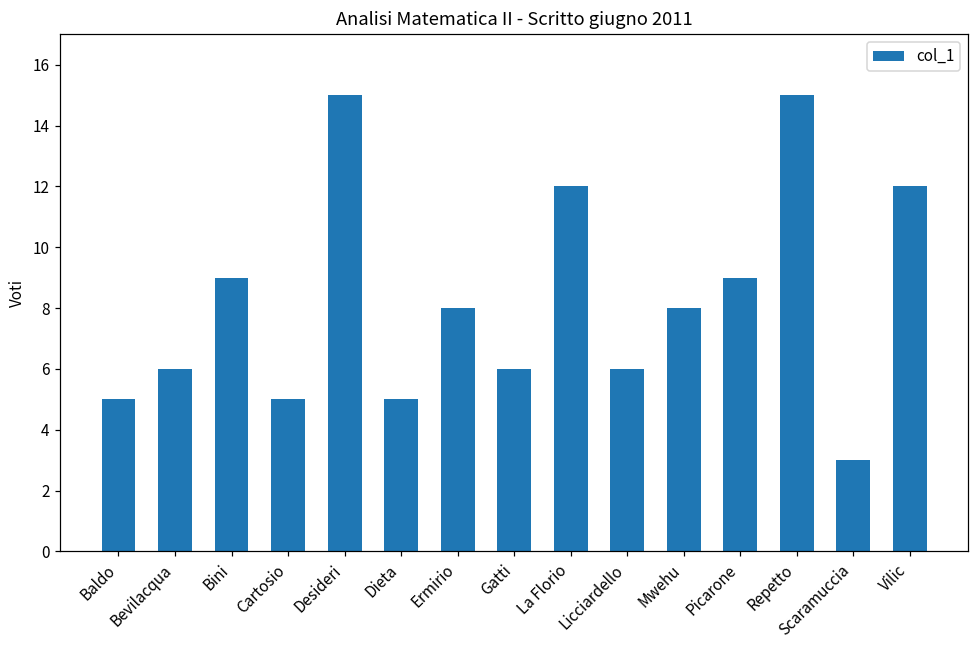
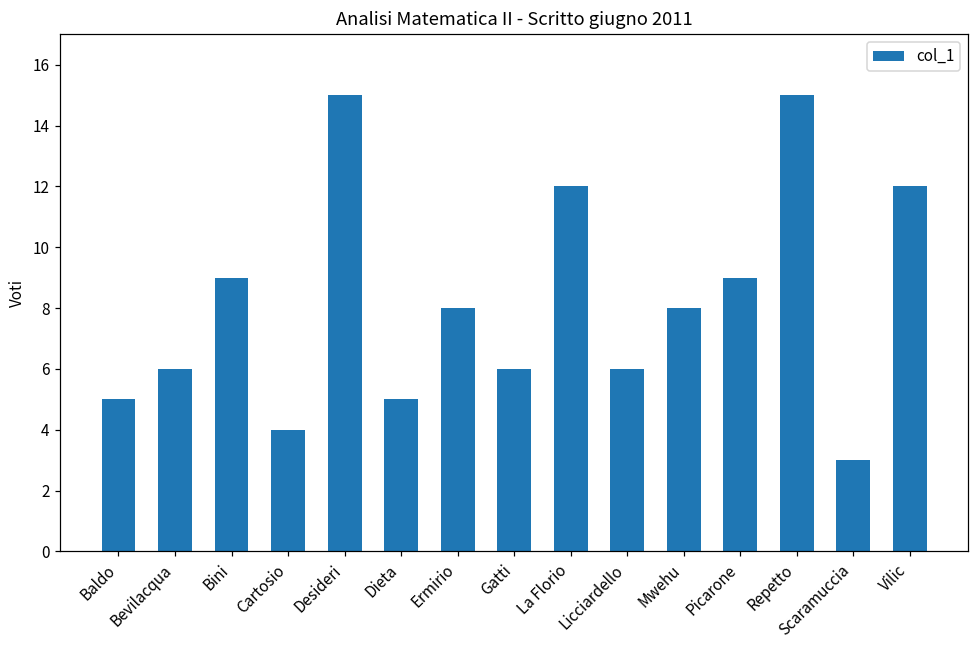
  {
    "Baldo": 5,
    "Bevilacqua": 6,
    "Bini": 9,
-   "Cartosio": 5,
+   "Cartosio": 4,
    "Desideri": 15,
    "Dieta": 5,
    "Ermirio": 8,
    "Gatti": 6,
    "La Florio": 12,
    "Licciardello": 6,
    "Mwehu": 8,
    "Picarone": 9,
    "Repetto": 15,
    "Scaramuccia": 3,
    "Vilic": 12
  }
